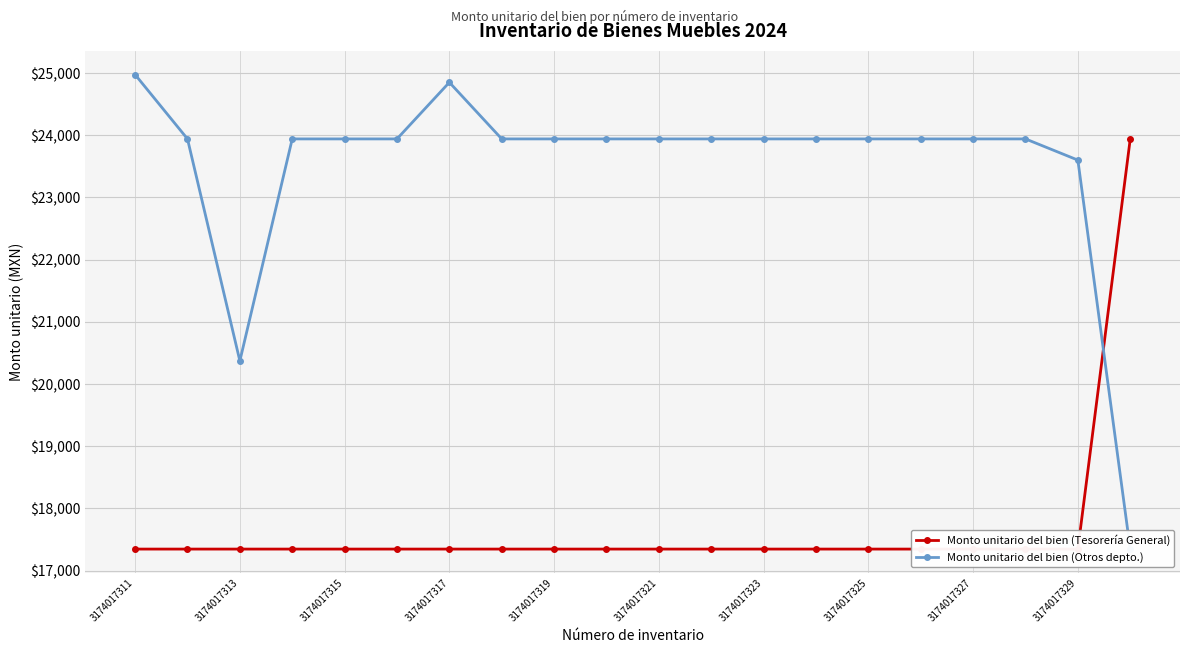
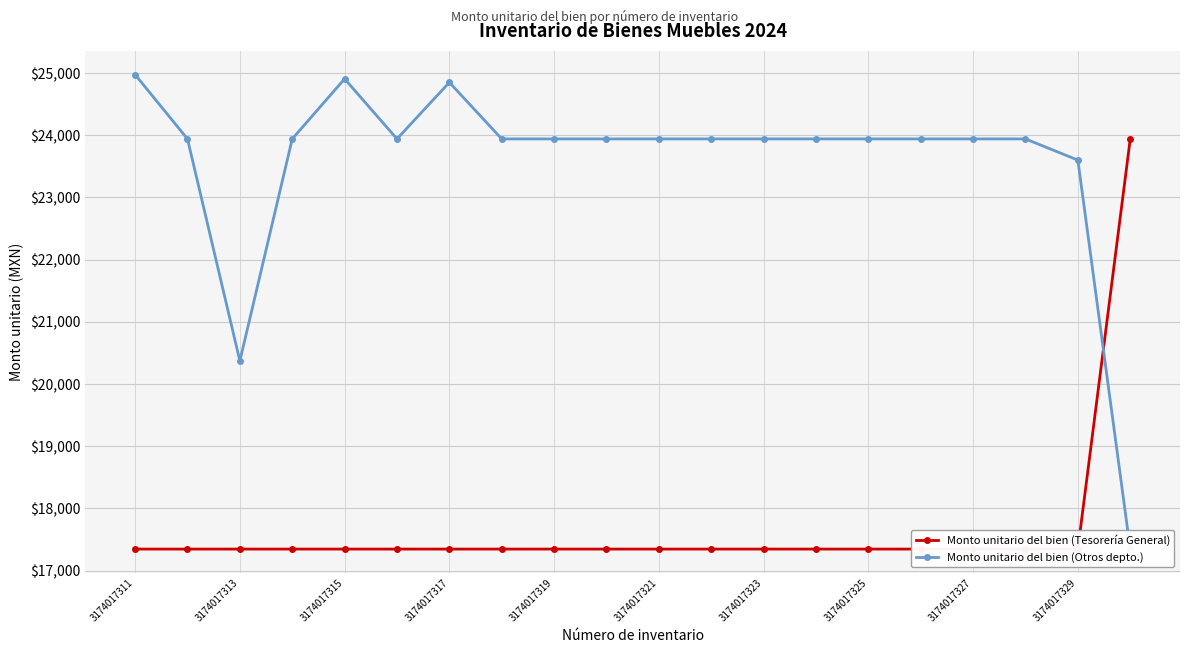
  {
    "Monto unitario del bien (Tesorería General)": {
      "3174017311": "$17,300",
      "3174017313": "$17,300",
      "3174017315": "$17,300",
      "3174017317": "$17,300",
      "3174017319": "$17,300",
      "3174017321": "$17,300",
      "3174017323": "$17,300",
      "3174017325": "$17,300"
    },
    "Monto unitario del bien (Otros depto.)": {
      "3174017311": "$25,000",
      "3174017313": "$20,400",
-     "3174017315": "$23,900",
+     "3174017315": "$24,900",
      "3174017317": "$24,800",
      "3174017319": "$23,900",
      "3174017321": "$23,900",
      "3174017323": "$23,900",
      "3174017325": "$23,900",
      "3174017327": "$23,900",
      "3174017329": "$23,600"
    }
  }
